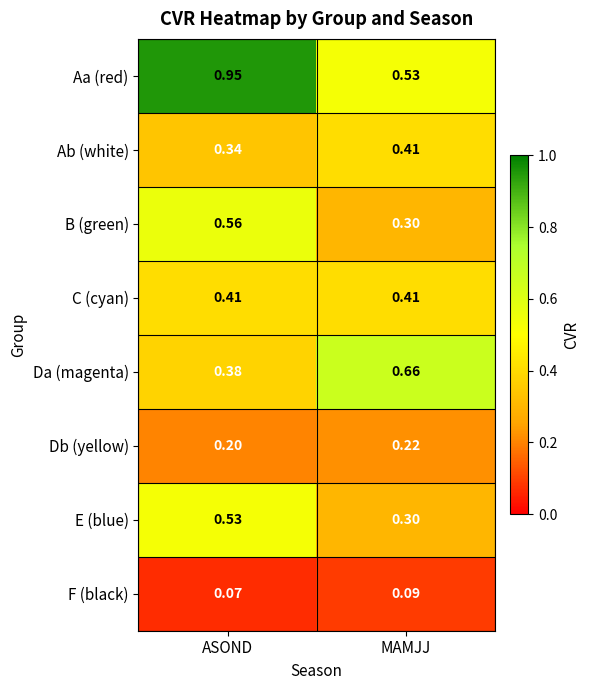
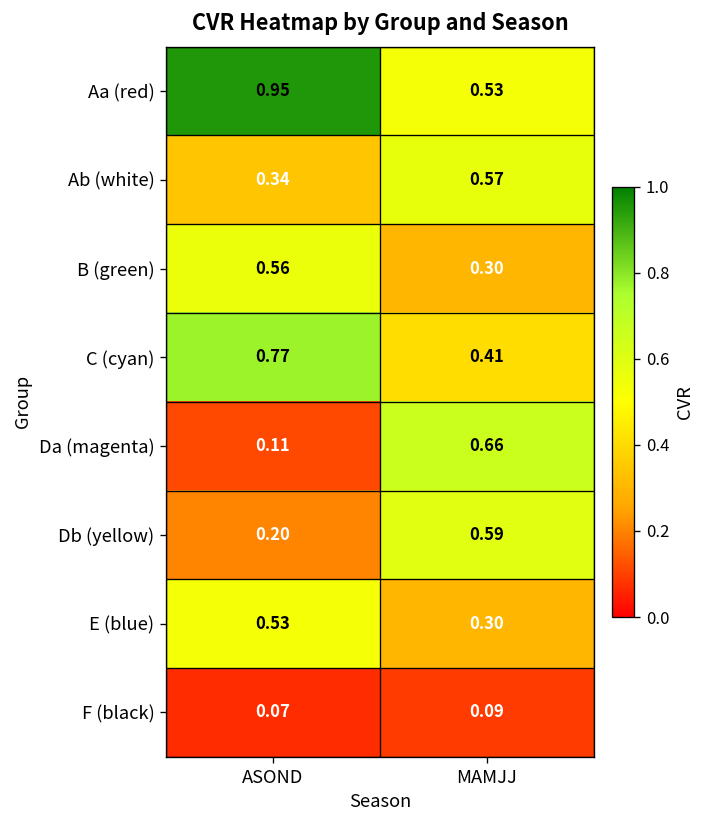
  {
    "Aa (red)": {
      "ASOND": 0.95,
      "MAMJJ": 0.53
    },
    "Ab (white)": {
      "ASOND": 0.34,
-     "MAMJJ": 0.41
+     "MAMJJ": 0.57
    },
    "B (green)": {
      "ASOND": 0.56,
      "MAMJJ": 0.30
    },
    "C (cyan)": {
-     "ASOND": 0.41,
+     "ASOND": 0.77,
      "MAMJJ": 0.41
    },
    "Da (magenta)": {
-     "ASOND": 0.38,
+     "ASOND": 0.11,
      "MAMJJ": 0.66
    },
    "Db (yellow)": {
      "ASOND": 0.20,
-     "MAMJJ": 0.22
+     "MAMJJ": 0.59
    },
    "E (blue)": {
      "ASOND": 0.53,
      "MAMJJ": 0.30
    },
    "F (black)": {
      "ASOND": 0.07,
      "MAMJJ": 0.09
    }
  }
